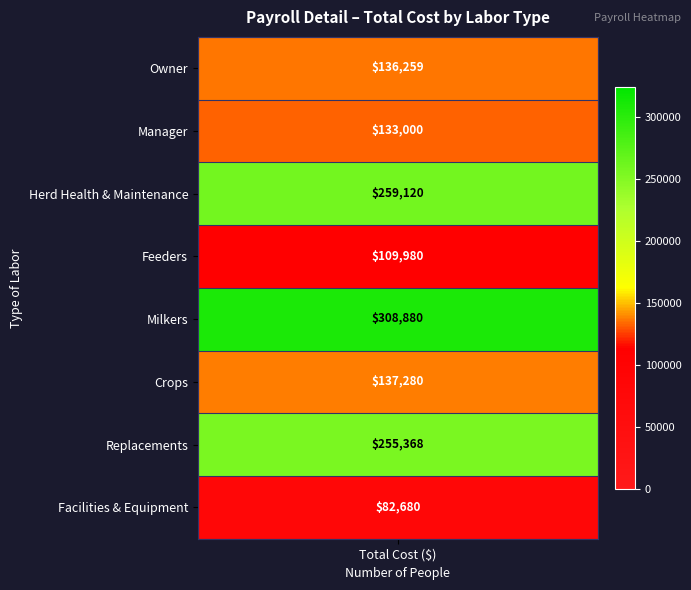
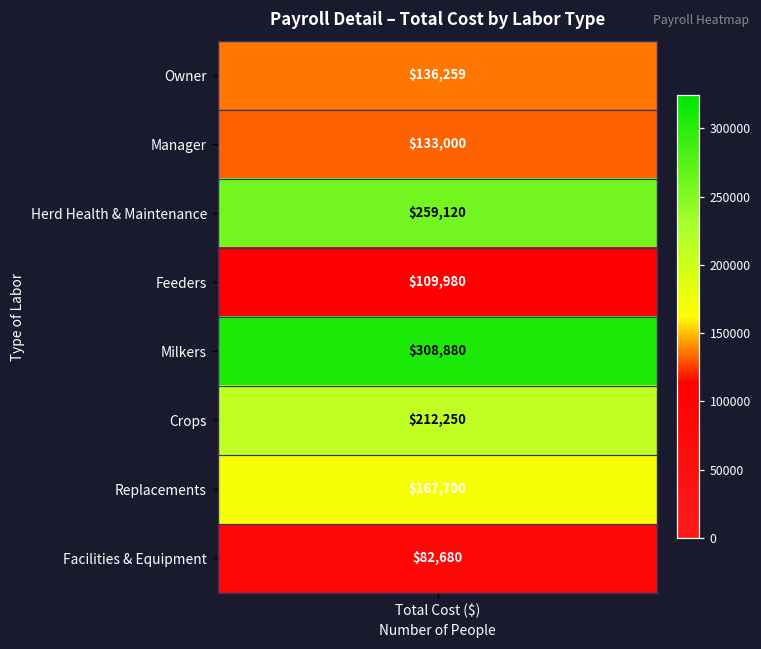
  {
    "Owner": {
      "Total Cost ($)": "$136,259"
    },
    "Manager": {
      "Total Cost ($)": "$133,000"
    },
    "Herd Health & Maintenance": {
      "Total Cost ($)": "$259,120"
    },
    "Feeders": {
      "Total Cost ($)": "$109,980"
    },
    "Milkers": {
      "Total Cost ($)": "$308,880"
    },
    "Crops": {
-     "Total Cost ($)": "$137,280"
+     "Total Cost ($)": "$212,250"
    },
    "Replacements": {
-     "Total Cost ($)": "$255,368"
+     "Total Cost ($)": "$167,700"
    },
    "Facilities & Equipment": {
      "Total Cost ($)": "$82,680"
    }
  }
